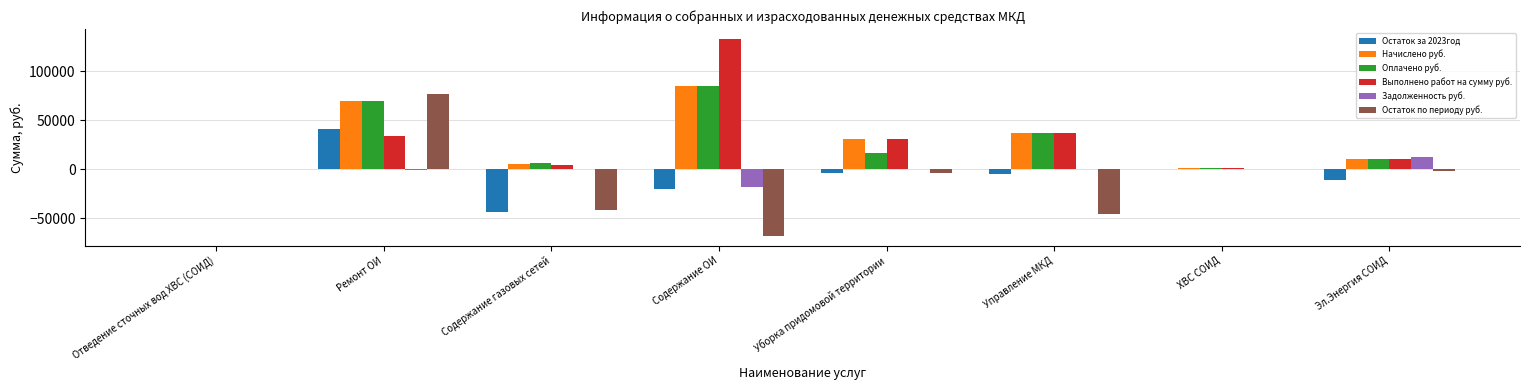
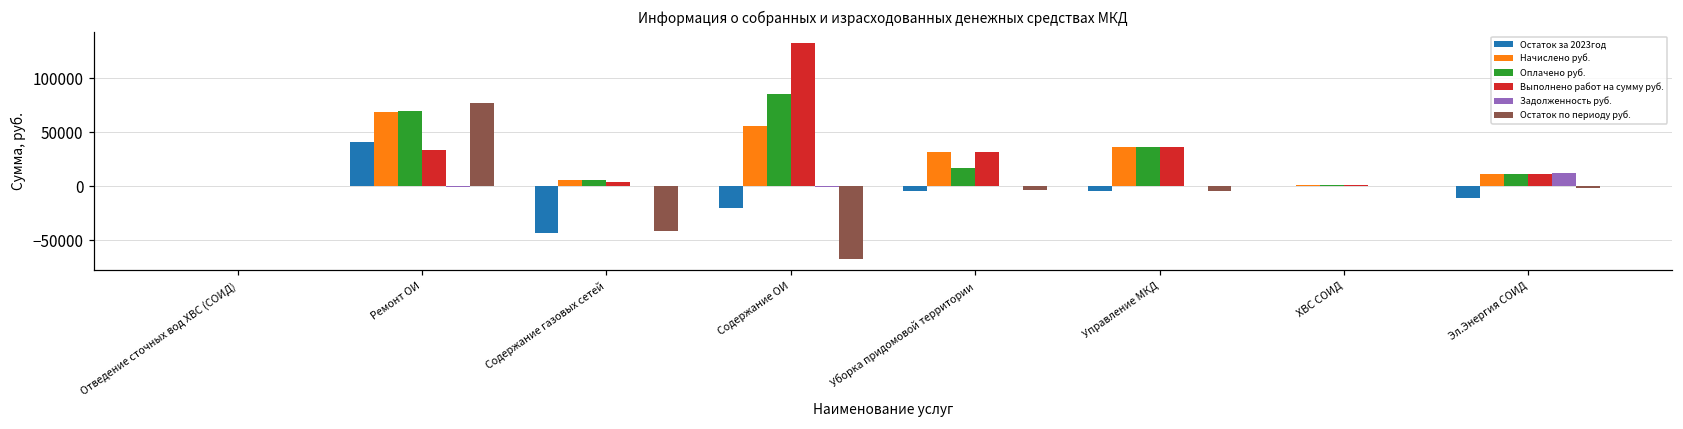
  {
    "Остаток за 2023год": {
      "Ремонт ОИ": 40000,
      "Содержание газовых сетей": -40000,
      "Содержание ОИ": -20000,
      "Уборка придомовой территории": 0,
      "Управление МКД": 0,
      "Эл.Энергия СОИД": -10000
    },
    "Начислено руб.": {
      "Ремонт ОИ": 70000,
      "Содержание газовых сетей": 10000,
-     "Содержание ОИ": 80000,
+     "Содержание ОИ": 60000,
      "Уборка придомовой территории": 30000,
      "Управление МКД": 40000,
      "Эл.Энергия СОИД": 10000
    },
    "Оплачено руб.": {
      "Ремонт ОИ": 70000,
      "Содержание газовых сетей": 10000,
      "Содержание ОИ": 90000,
      "Уборка придомовой территории": 20000,
      "Управление МКД": 40000,
      "Эл.Энергия СОИД": 10000
    },
    "Выполнено работ на сумму руб.": {
      "Ремонт ОИ": 30000,
      "Содержание газовых сетей": 0,
      "Содержание ОИ": 130000,
      "Уборка придомовой территории": 30000,
      "Управление МКД": 40000,
      "Эл.Энергия СОИД": 10000
    },
    "Задолженность руб.": {
-     "Содержание ОИ": -20000,
+     "Содержание ОИ": 0,
      "Эл.Энергия СОИД": 10000
    },
    "Остаток по периоду руб.": {
      "Ремонт ОИ": 80000,
      "Содержание газовых сетей": -40000,
      "Содержание ОИ": -70000,
      "Уборка придомовой территории": 0,
-     "Управление МКД": -50000
+     "Управление МКД": 0
    }
  }
